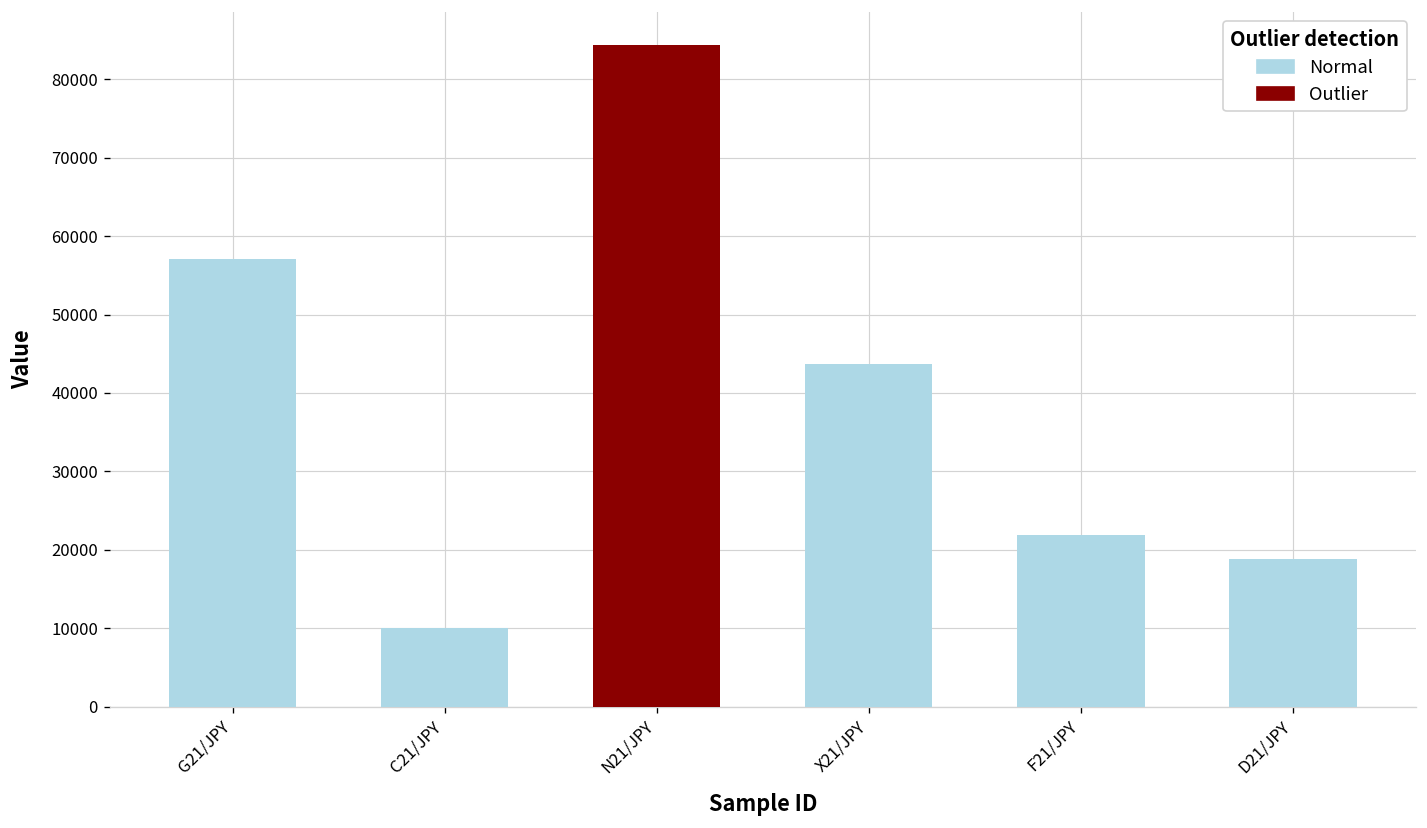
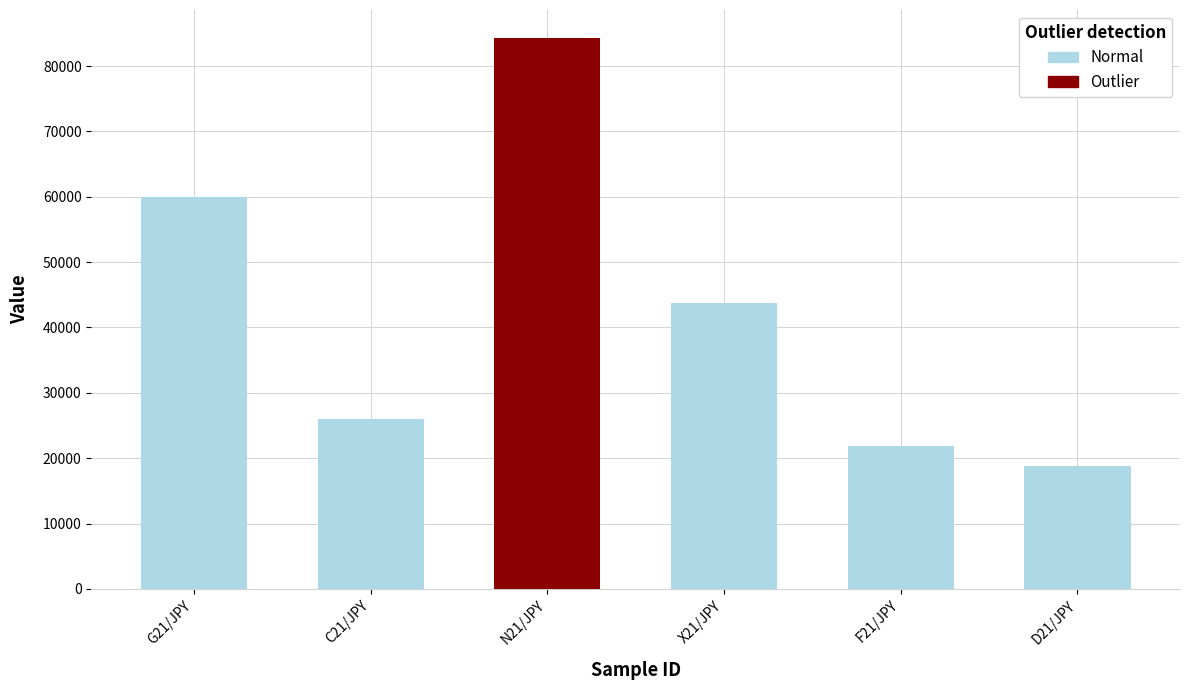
  {
-   "G21/JPY": 57000,
-   "C21/JPY": 10000,
+   "G21/JPY": 60000,
+   "C21/JPY": 26000,
    "N21/JPY": 84000,
    "X21/JPY": 44000,
    "F21/JPY": 22000,
    "D21/JPY": 19000
  }
